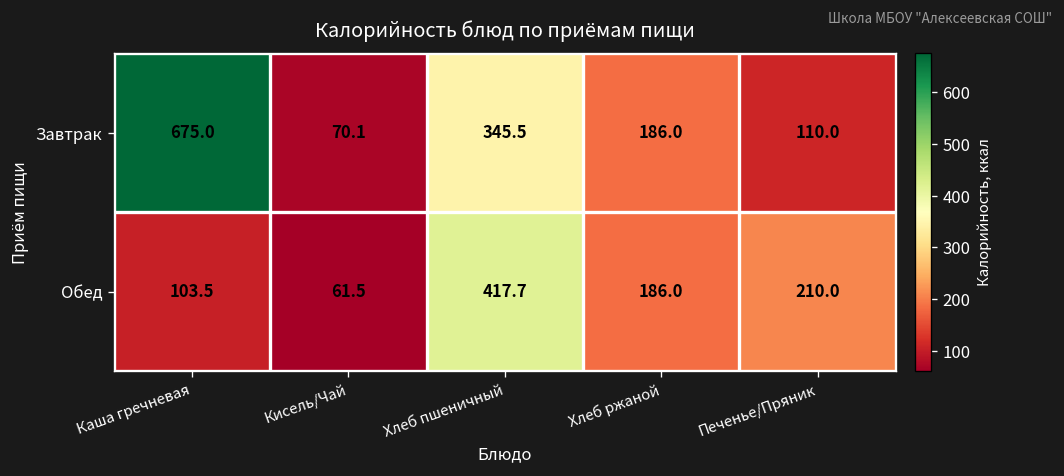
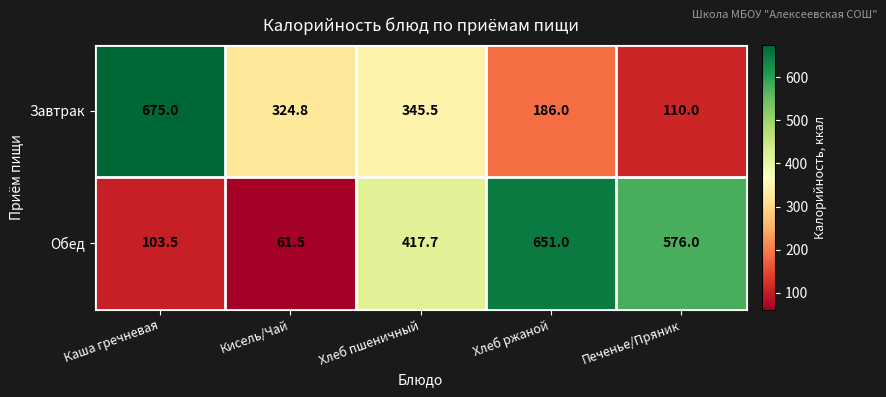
  {
    "Завтрак": {
      "Каша гречневая": 675.0,
-     "Кисель/Чай": 70.1,
+     "Кисель/Чай": 324.8,
      "Хлеб пшеничный": 345.5,
      "Хлеб ржаной": 186.0,
      "Печенье/Пряник": 110.0
    },
    "Обед": {
      "Каша гречневая": 103.5,
      "Кисель/Чай": 61.5,
      "Хлеб пшеничный": 417.7,
-     "Хлеб ржаной": 186.0,
-     "Печенье/Пряник": 210.0
+     "Хлеб ржаной": 651.0,
+     "Печенье/Пряник": 576.0
    }
  }
